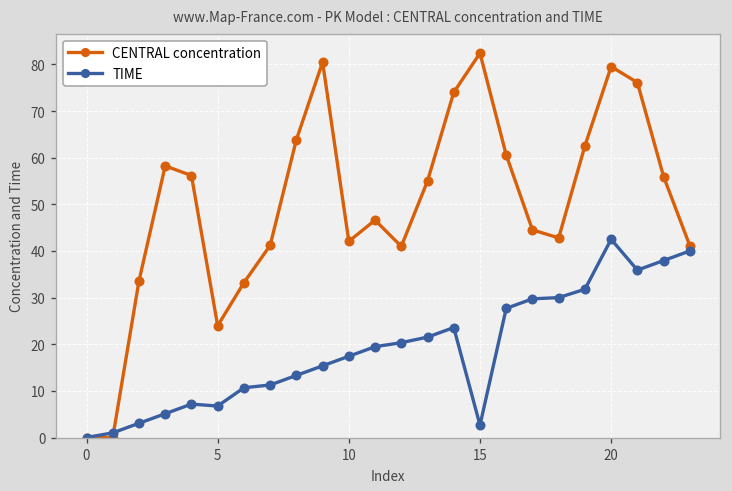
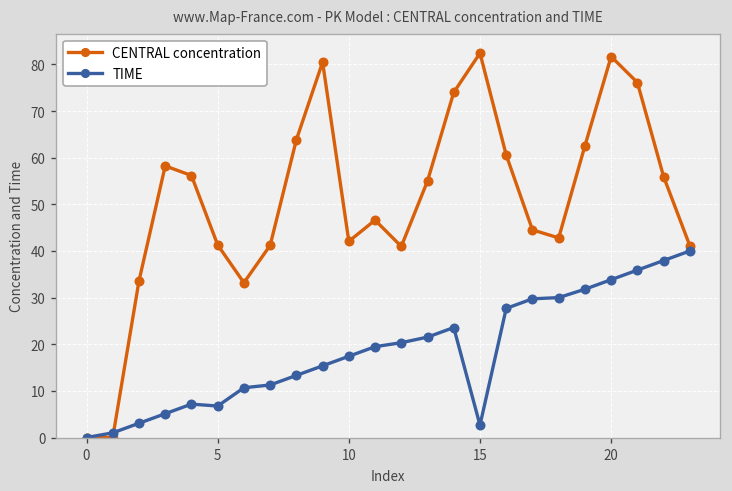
  {
    "CENTRAL concentration": {
-     "5": 24,
+     "5": 41,
      "10": 42,
      "15": 82,
-     "20": 80
+     "20": 82
    },
    "TIME": {
      "5": 7,
      "10": 17,
      "15": 3,
-     "20": 43
+     "20": 34
    }
  }
